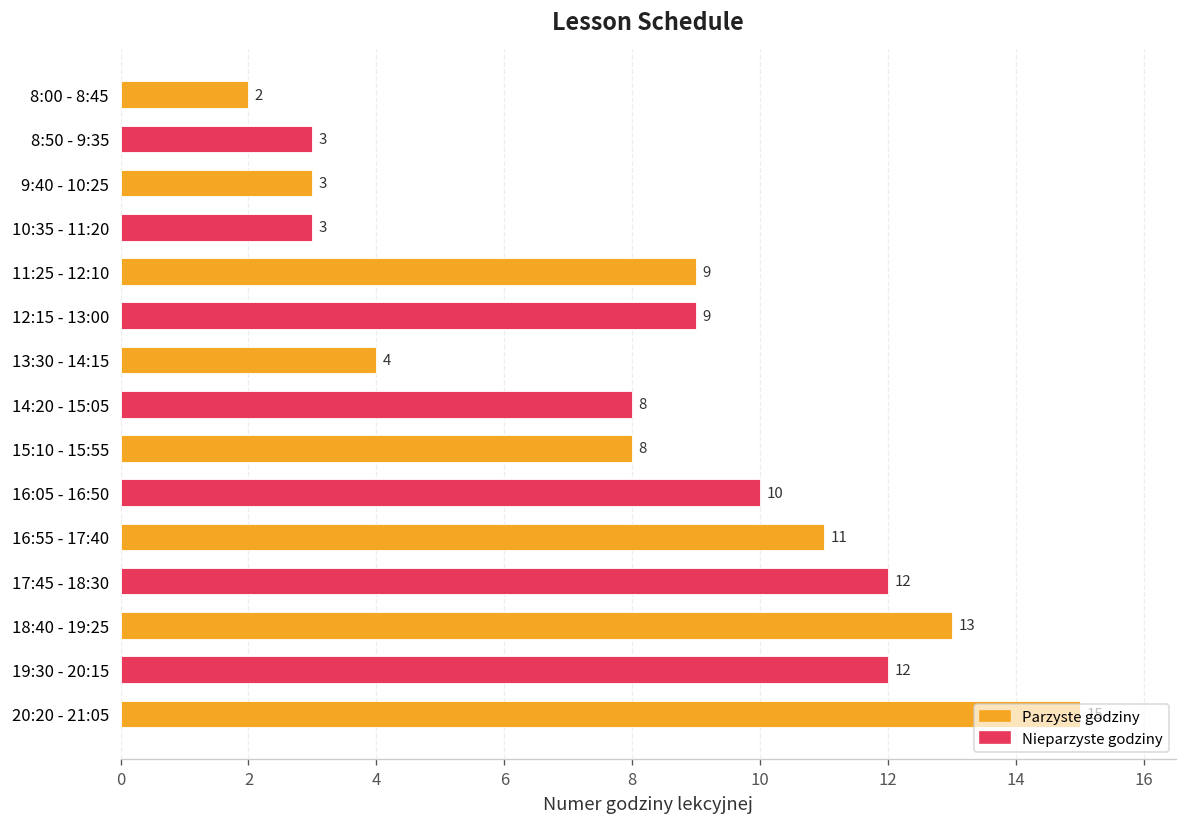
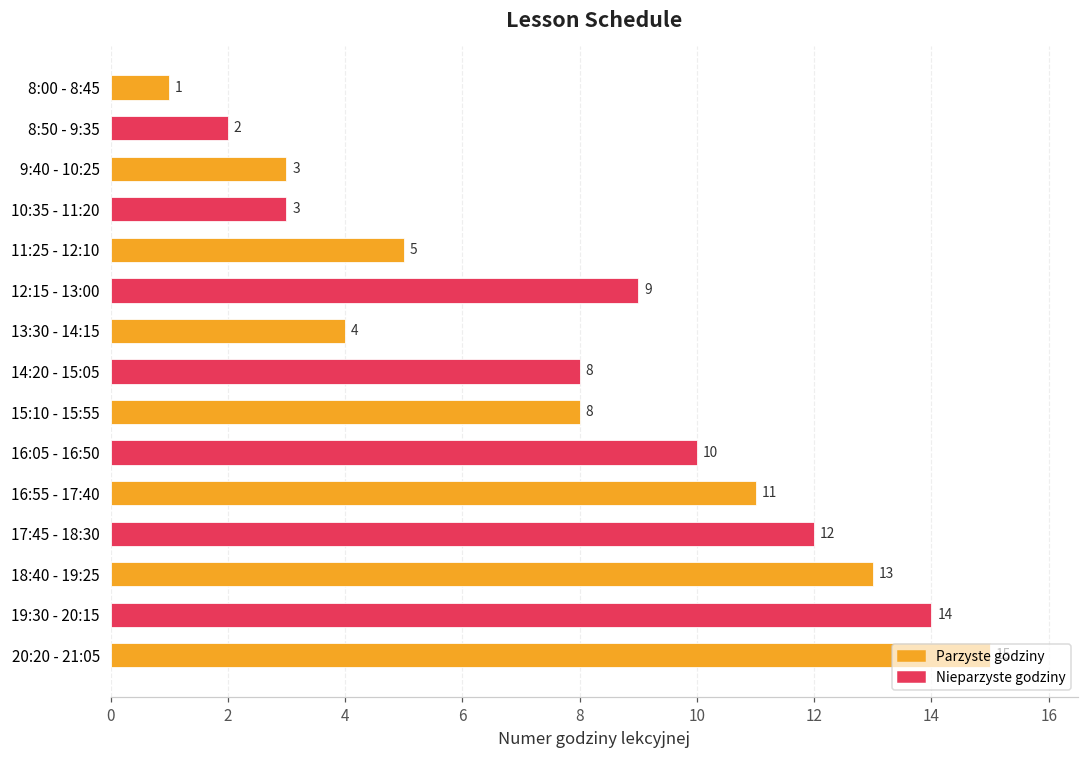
  {
-   "8:00 - 8:45": 2,
-   "8:50 - 9:35": 3,
+   "8:00 - 8:45": 1,
+   "8:50 - 9:35": 2,
    "9:40 - 10:25": 3,
    "10:35 - 11:20": 3,
-   "11:25 - 12:10": 9,
+   "11:25 - 12:10": 5,
    "12:15 - 13:00": 9,
    "13:30 - 14:15": 4,
    "14:20 - 15:05": 8,
    "15:10 - 15:55": 8,
    "16:05 - 16:50": 10,
    "16:55 - 17:40": 11,
    "17:45 - 18:30": 12,
    "18:40 - 19:25": 13,
-   "19:30 - 20:15": 12
+   "19:30 - 20:15": 14
  }
